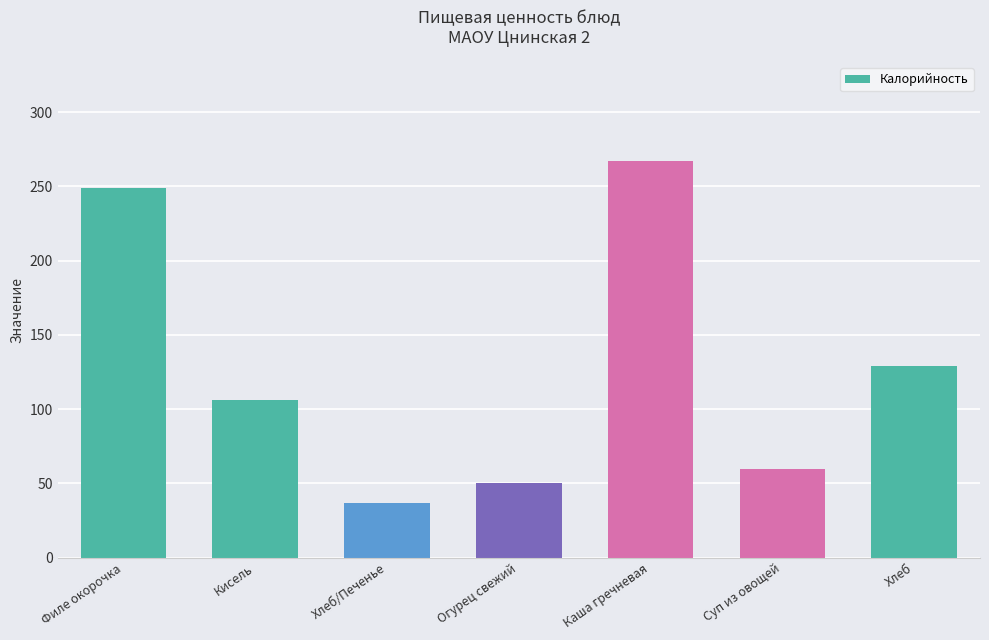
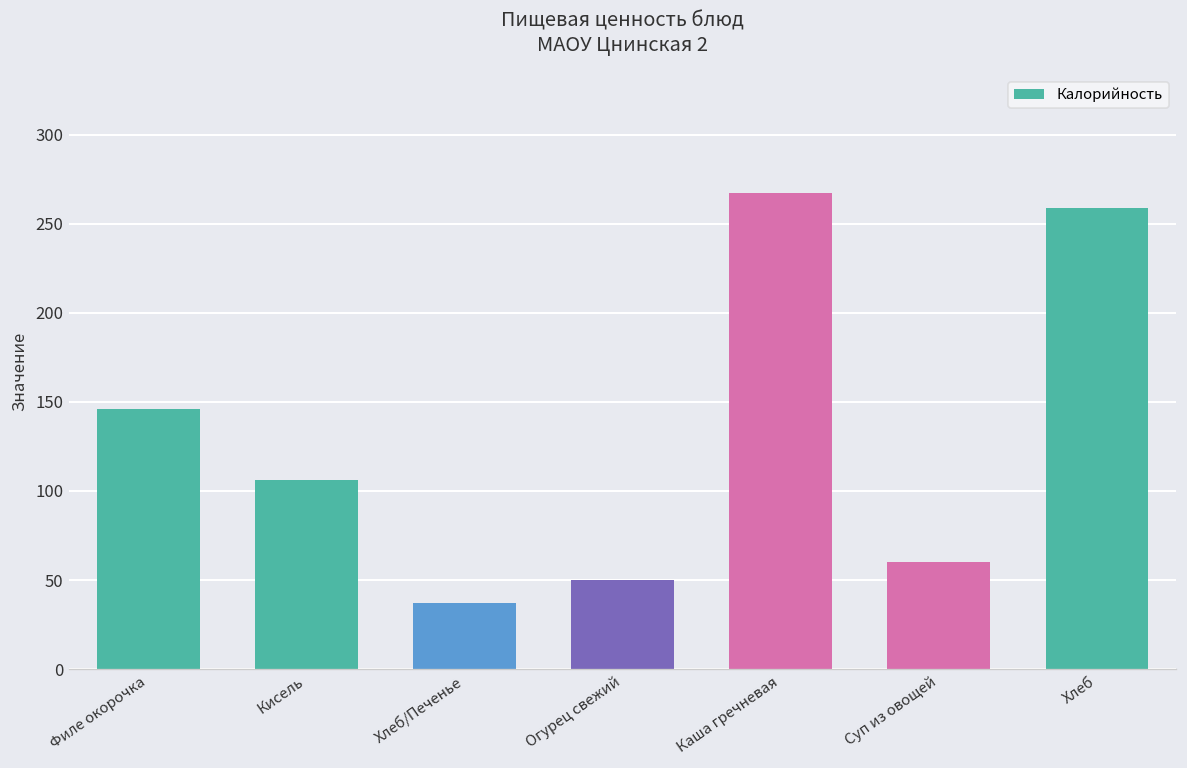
  {
-   "Филе окорочка": 249,
+   "Филе окорочка": 146,
    "Кисель": 106,
    "Хлеб/Печенье": 37,
    "Огурец свежий": 50,
    "Каша гречневая": 267,
    "Суп из овощей": 60,
-   "Хлеб": 129
+   "Хлеб": 259
  }
